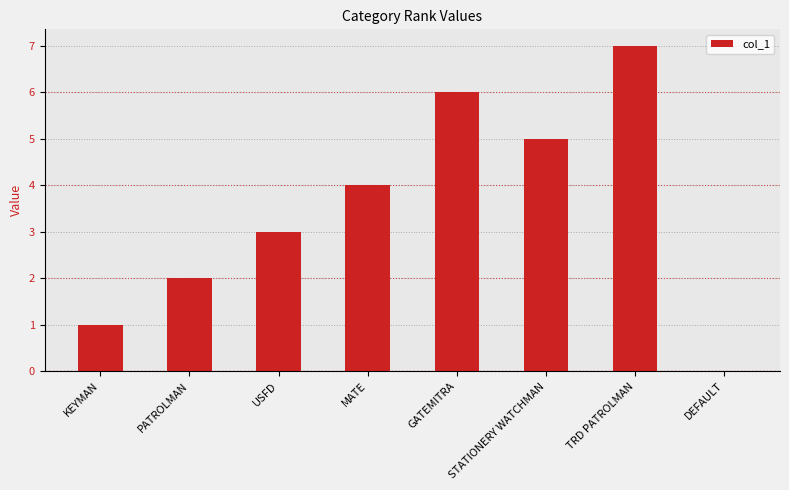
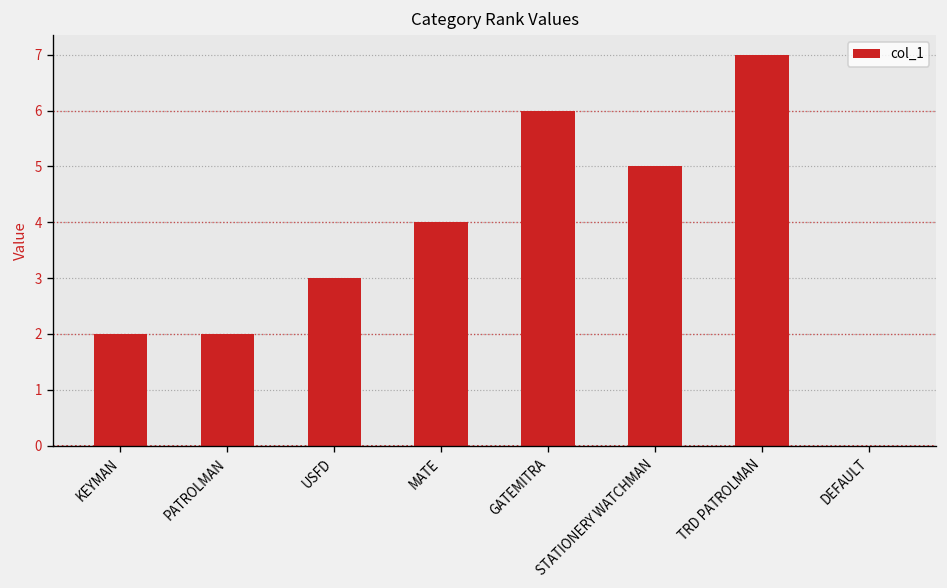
  {
-   "KEYMAN": 1,
+   "KEYMAN": 2,
    "PATROLMAN": 2,
    "USFD": 3,
    "MATE": 4,
    "GATEMITRA": 6,
    "STATIONERY WATCHMAN": 5,
    "TRD PATROLMAN": 7,
    "DEFAULT": 0
  }
